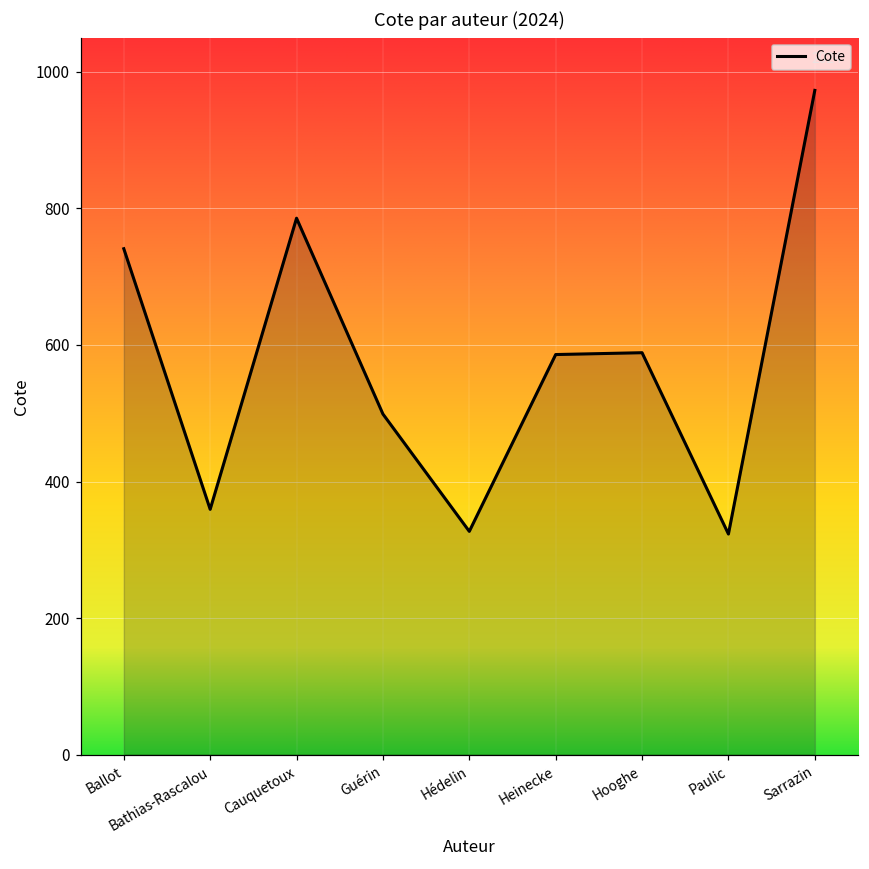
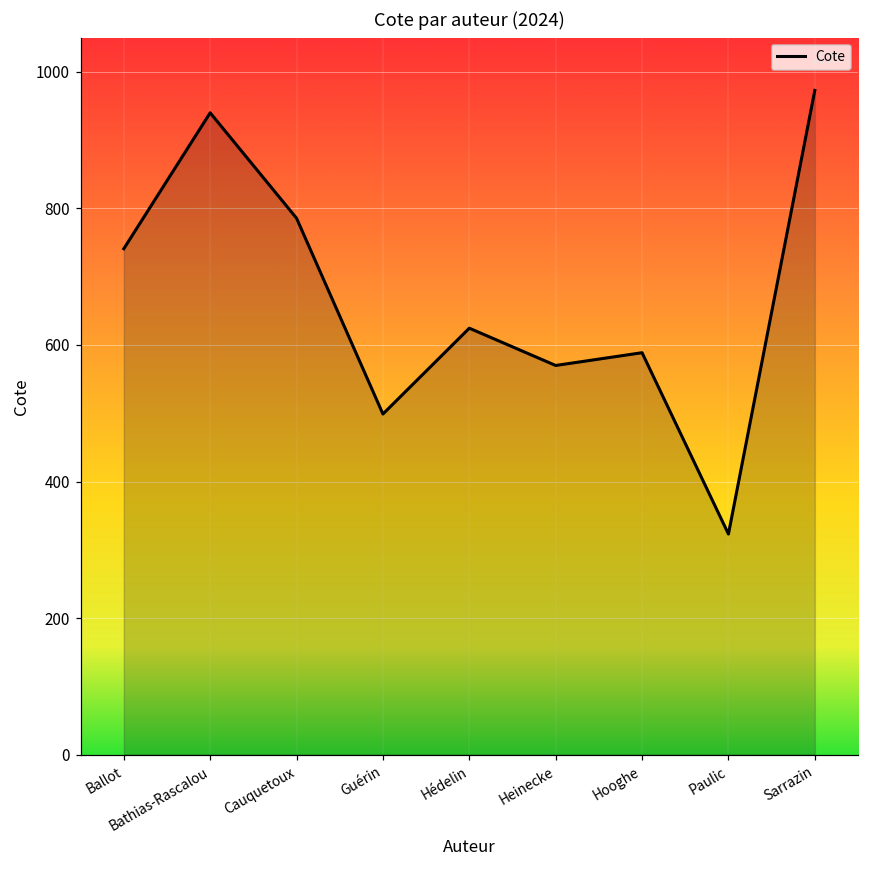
  {
    "Ballot": 740,
-   "Bathias-Rascalou": 360,
+   "Bathias-Rascalou": 940,
    "Cauquetoux": 790,
    "Guérin": 500,
-   "Hédelin": 330,
-   "Heinecke": 590,
+   "Hédelin": 620,
+   "Heinecke": 570,
    "Hooghe": 590,
    "Paulic": 320
  }
